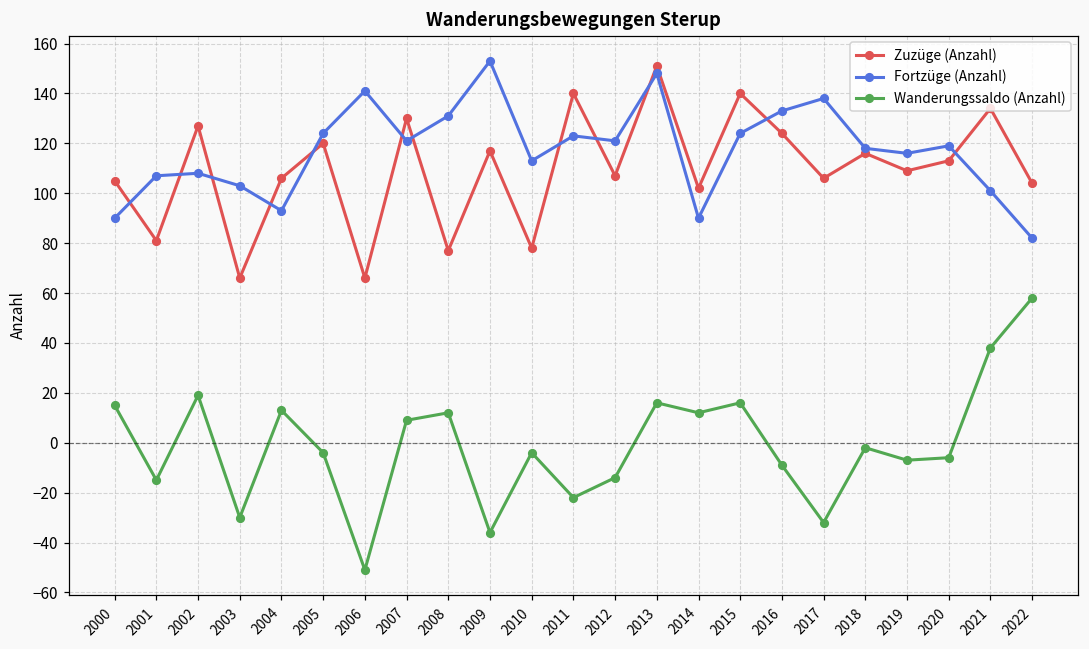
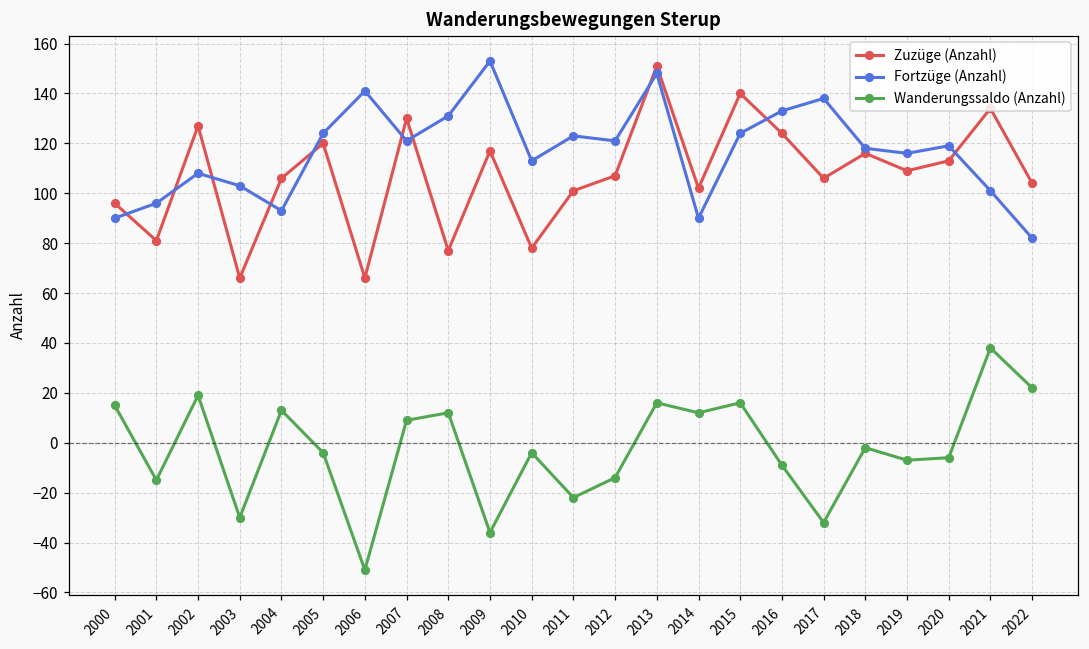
  {
    "Zuzüge (Anzahl)": {
-     "2000": 105,
+     "2000": 96,
      "2001": 81,
      "2002": 127,
      "2003": 66,
      "2004": 106,
      "2005": 120,
      "2006": 66,
      "2007": 130,
      "2008": 77,
      "2009": 117,
      "2010": 78,
-     "2011": 140,
+     "2011": 101,
      "2012": 107,
      "2013": 151,
      "2014": 102,
      "2015": 140,
      "2016": 124,
      "2017": 106,
      "2018": 116,
      "2019": 109,
      "2020": 113,
      "2022": 104
    },
    "Fortzüge (Anzahl)": {
      "2000": 90,
-     "2001": 107,
+     "2001": 96,
      "2002": 108,
      "2003": 103,
      "2004": 93,
      "2005": 124,
      "2006": 141,
      "2007": 121,
      "2008": 131,
      "2009": 153,
      "2010": 113,
      "2011": 123,
      "2012": 121,
      "2013": 148,
      "2014": 90,
      "2015": 124,
      "2016": 133,
      "2017": 138,
      "2018": 118,
      "2019": 116,
      "2020": 119,
      "2021": 101,
      "2022": 82
    },
    "Wanderungssaldo (Anzahl)": {
      "2000": 15,
      "2001": -15,
      "2002": 19,
      "2003": -30,
      "2004": 13,
      "2005": -4,
      "2006": -51,
      "2007": 9,
      "2008": 12,
      "2009": -36,
      "2010": -4,
      "2011": -22,
      "2012": -14,
      "2013": 16,
      "2014": 12,
      "2015": 16,
      "2016": -9,
      "2017": -32,
      "2018": -2,
      "2019": -7,
      "2020": -6,
      "2021": 38,
-     "2022": 58
+     "2022": 22
    }
  }
